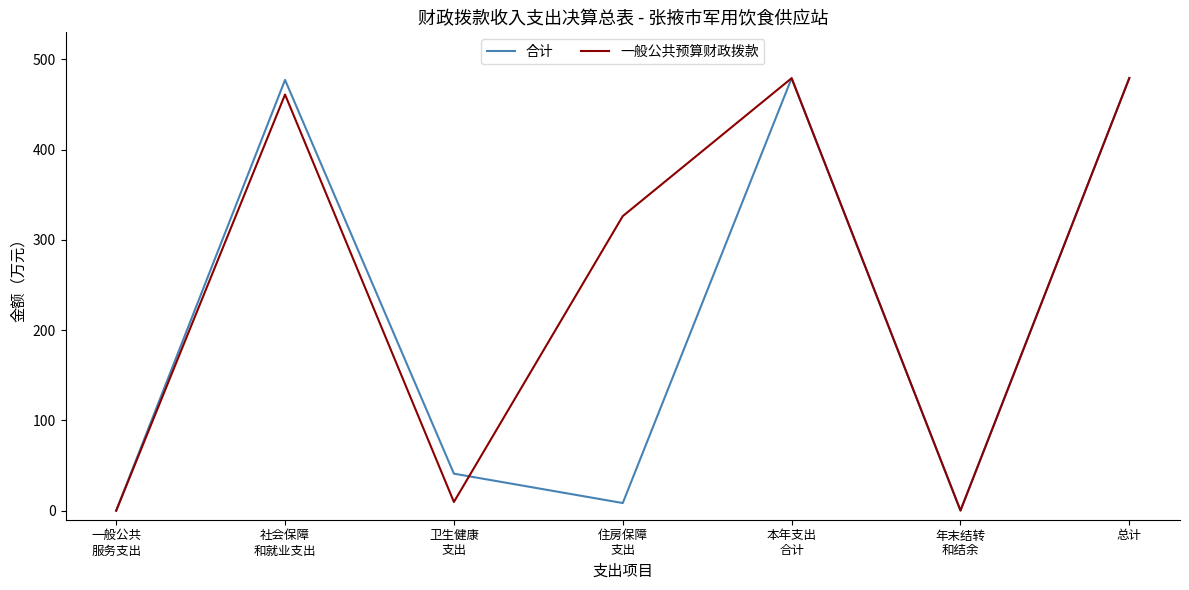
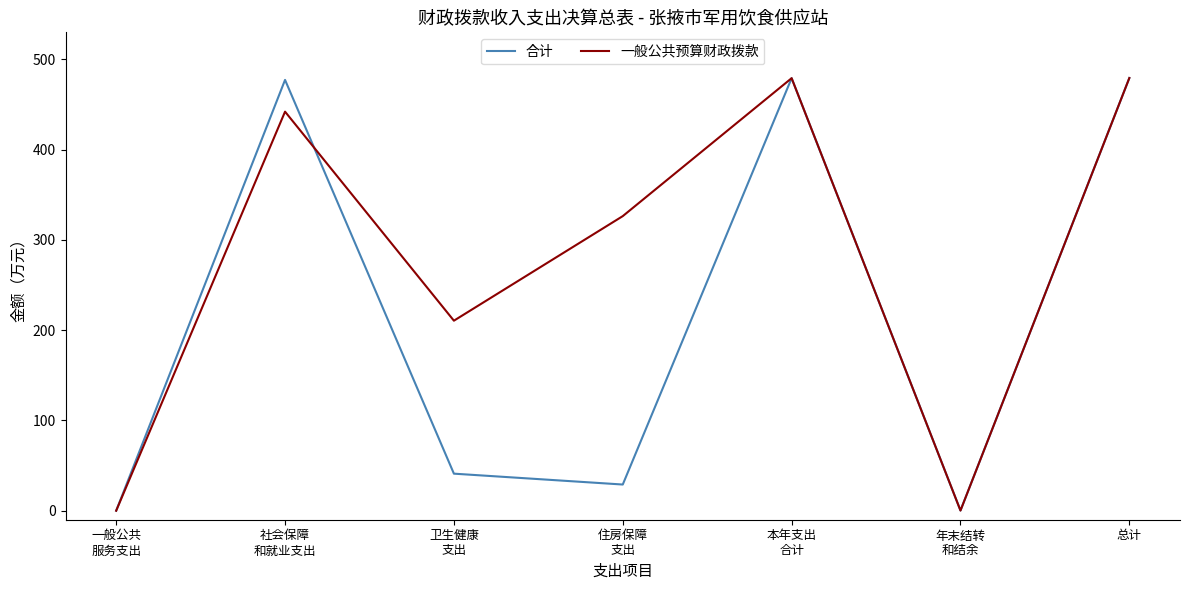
  {
    "合计": {
      "社会保障 和就业支出": 480,
      "卫生健康 支出": 40,
-     "住房保障 支出": 10
+     "住房保障 支出": 30
    },
    "一般公共预算财政拨款": {
-     "社会保障 和就业支出": 460,
-     "卫生健康 支出": 10,
+     "社会保障 和就业支出": 440,
+     "卫生健康 支出": 210,
      "住房保障 支出": 330
    }
  }
